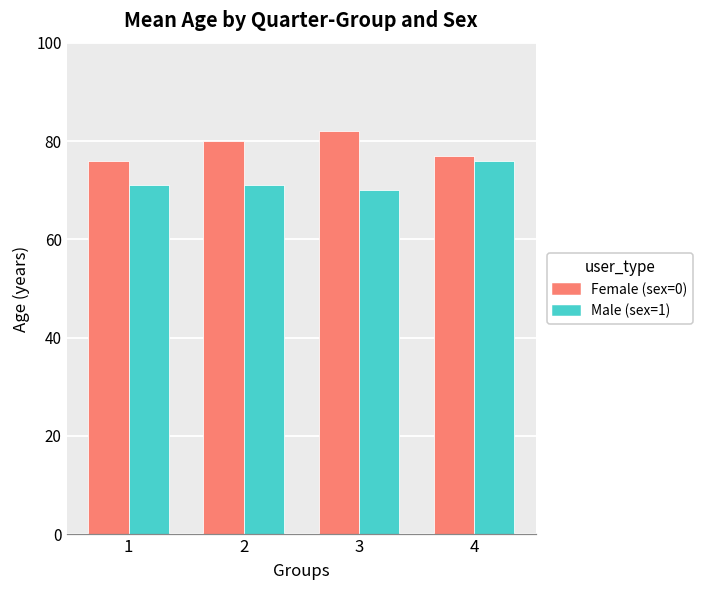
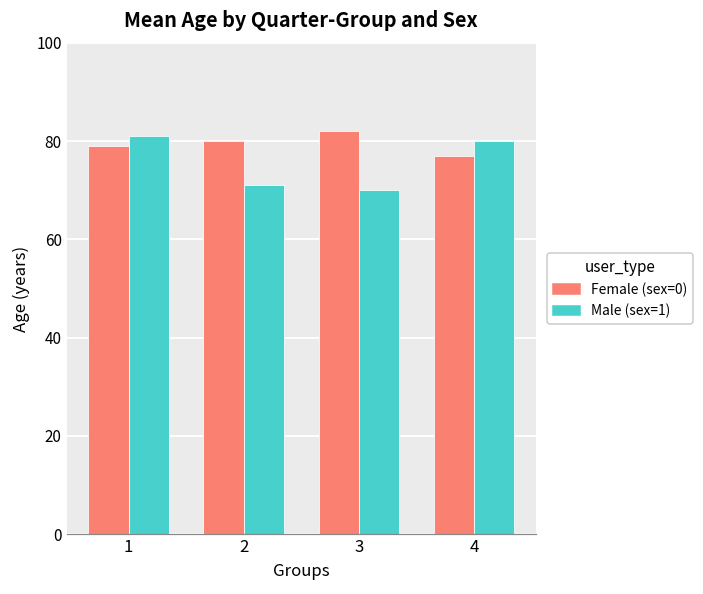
  {
    "Female (sex=0)": {
-     "1": 76,
+     "1": 79,
      "2": 80,
      "3": 82,
      "4": 77
    },
    "Male (sex=1)": {
-     "1": 71,
+     "1": 81,
      "2": 71,
      "3": 70,
-     "4": 76
+     "4": 80
    }
  }
